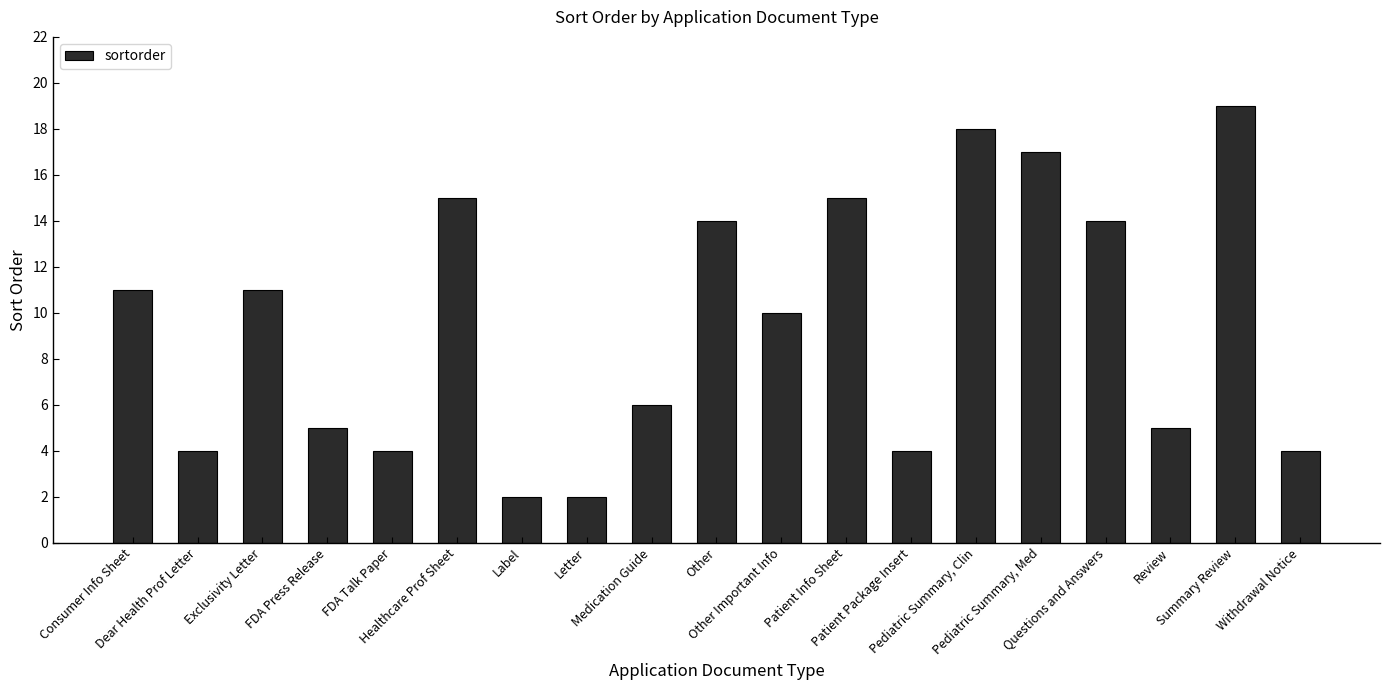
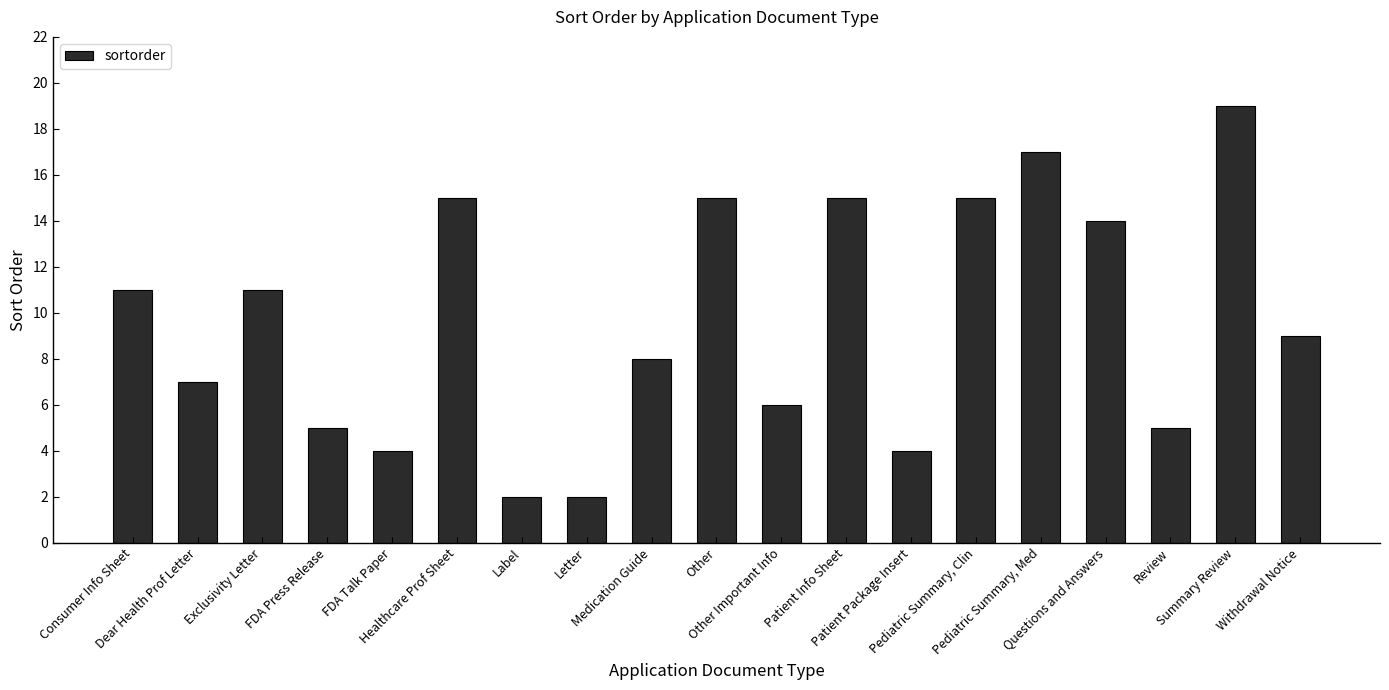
  {
    "Consumer Info Sheet": 11,
-   "Dear Health Prof Letter": 4,
+   "Dear Health Prof Letter": 7,
    "Exclusivity Letter": 11,
    "FDA Press Release": 5,
    "FDA Talk Paper": 4,
    "Healthcare Prof Sheet": 15,
    "Label": 2,
    "Letter": 2,
-   "Medication Guide": 6,
-   "Other": 14,
-   "Other Important Info": 10,
+   "Medication Guide": 8,
+   "Other": 15,
+   "Other Important Info": 6,
    "Patient Info Sheet": 15,
    "Patient Package Insert": 4,
-   "Pediatric Summary, Clin": 18,
+   "Pediatric Summary, Clin": 15,
    "Pediatric Summary, Med": 17,
    "Questions and Answers": 14,
    "Review": 5,
    "Summary Review": 19,
-   "Withdrawal Notice": 4
+   "Withdrawal Notice": 9
  }
